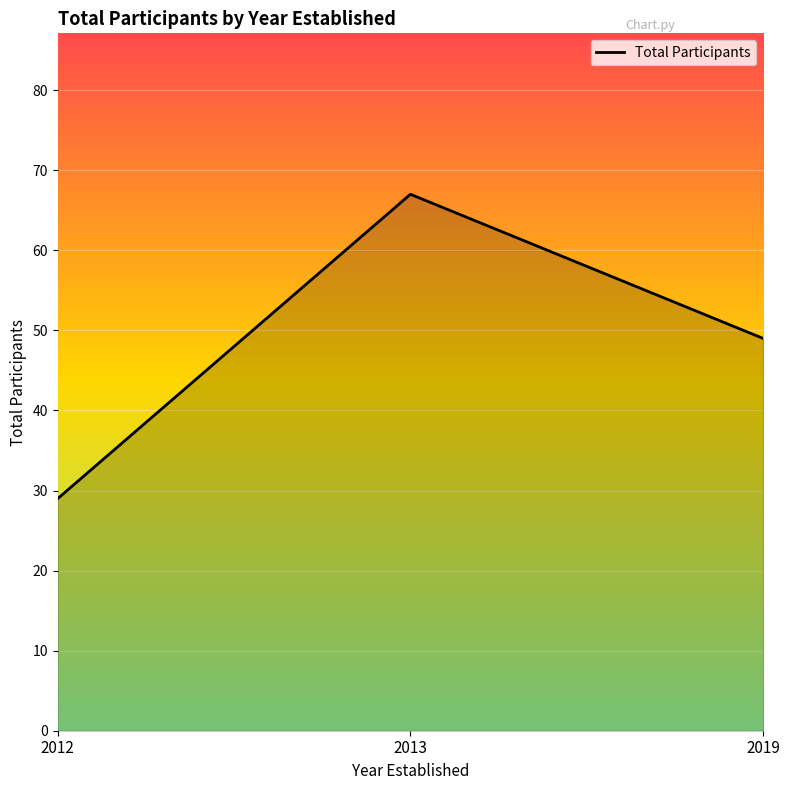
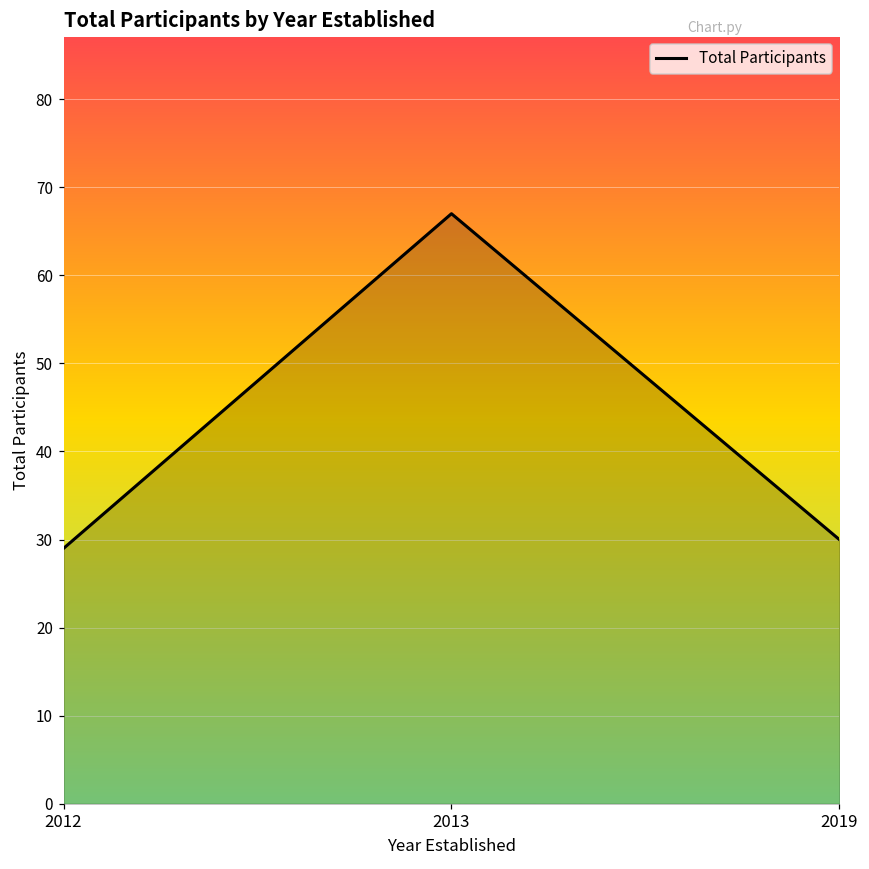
  {
    "2012": 29,
    "2013": 67,
-   "2019": 49
+   "2019": 30
  }
